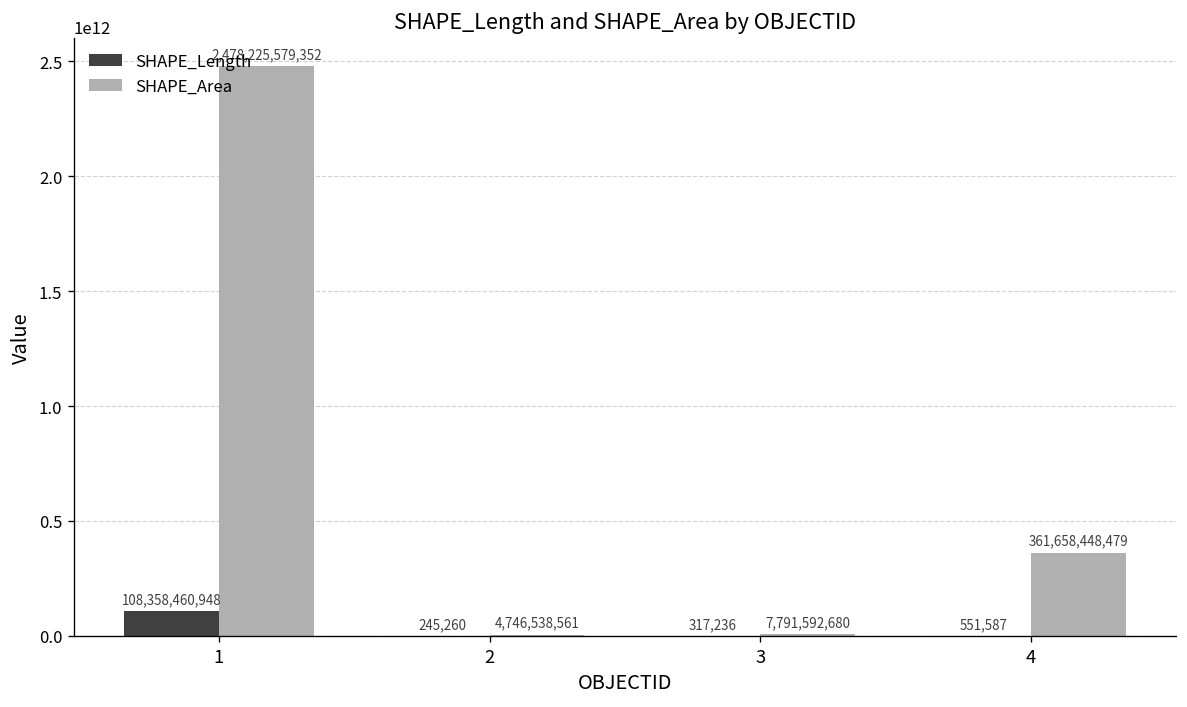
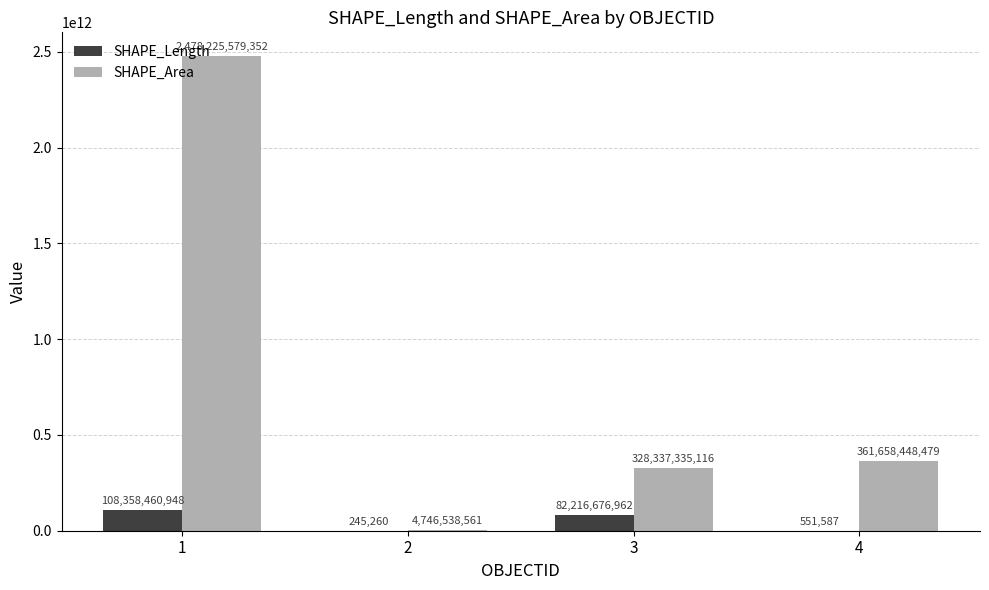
  {
    "SHAPE_Length": {
      "1": "108,358,460,948",
      "2": "245,260",
-     "3": "317,236",
+     "3": "82,216,676,962",
      "4": "551,587"
    },
    "SHAPE_Area": {
      "1": "2,478,225,579,352",
      "2": "4,746,538,561",
-     "3": "7,791,592,680",
+     "3": "328,337,335,116",
      "4": "361,658,448,479"
    }
  }
